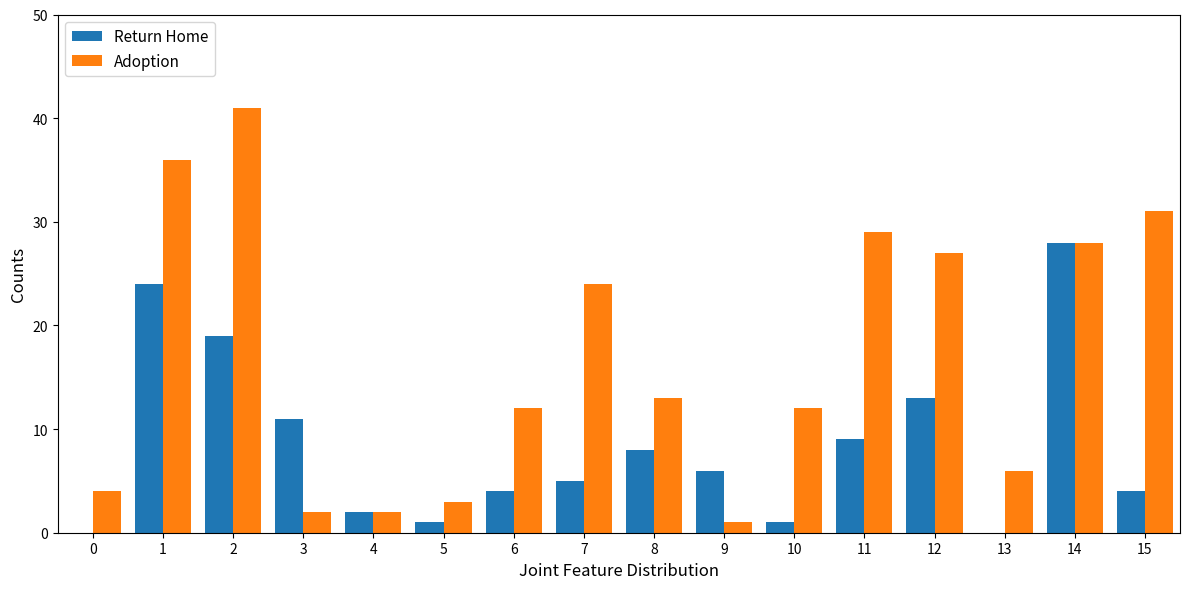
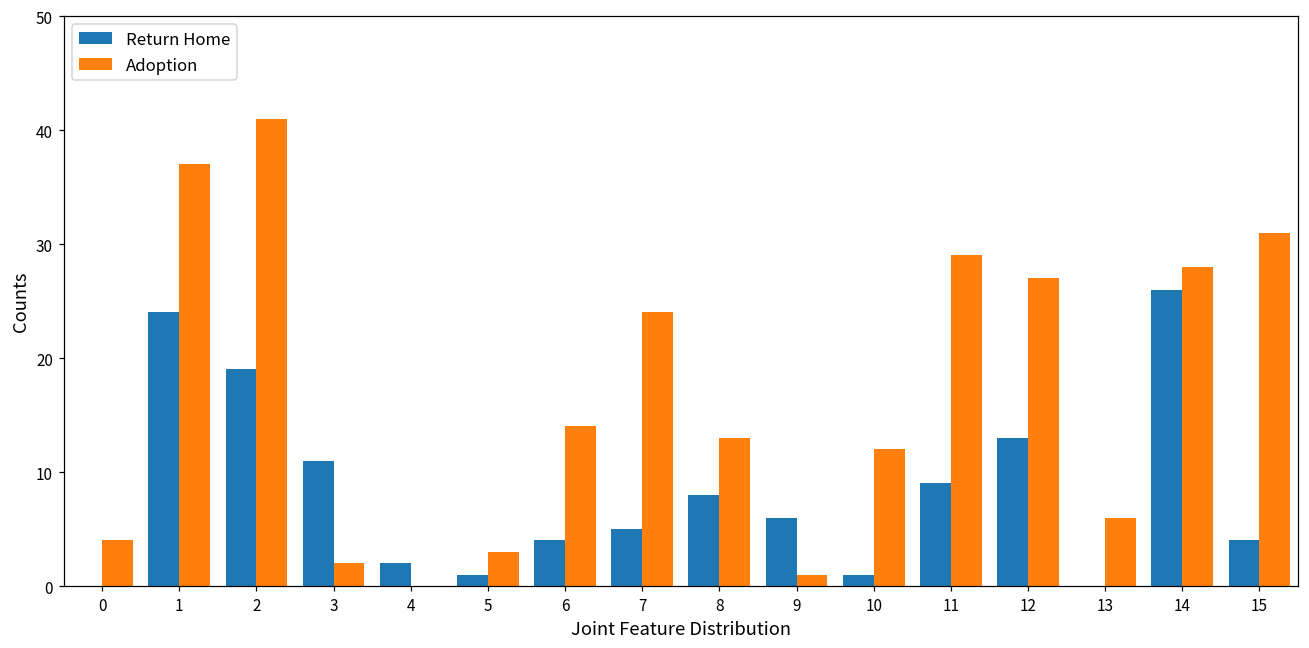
  {
    "Return Home": {
      "0": 0,
      "1": 24,
      "2": 19,
      "3": 11,
      "4": 2,
      "5": 1,
      "6": 4,
      "7": 5,
      "8": 8,
      "9": 6,
      "10": 1,
      "11": 9,
      "12": 13,
      "13": 0,
-     "14": 28,
+     "14": 26,
      "15": 4
    },
    "Adoption": {
      "0": 4,
-     "1": 36,
+     "1": 37,
      "2": 41,
      "3": 2,
-     "4": 2,
+     "4": 0,
      "5": 3,
-     "6": 12,
+     "6": 14,
      "7": 24,
      "8": 13,
      "9": 1,
      "10": 12,
      "11": 29,
      "12": 27,
      "13": 6,
      "14": 28,
      "15": 31
    }
  }
